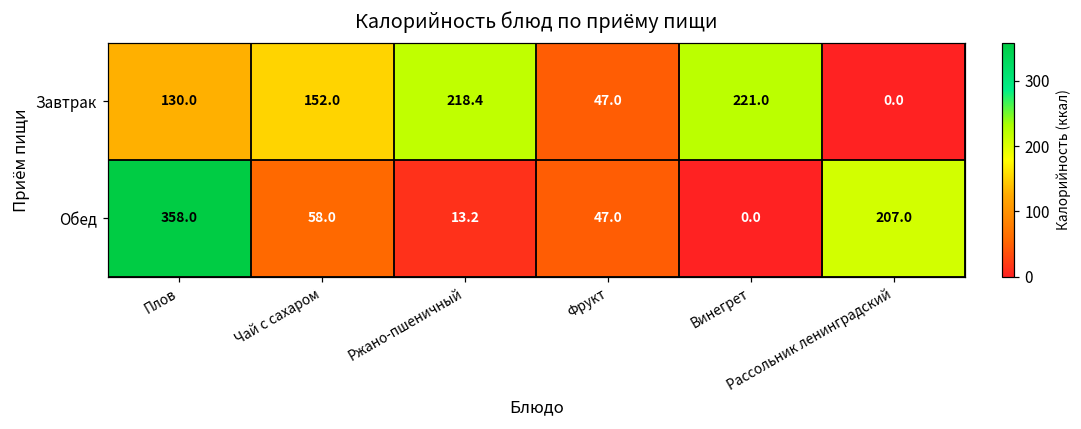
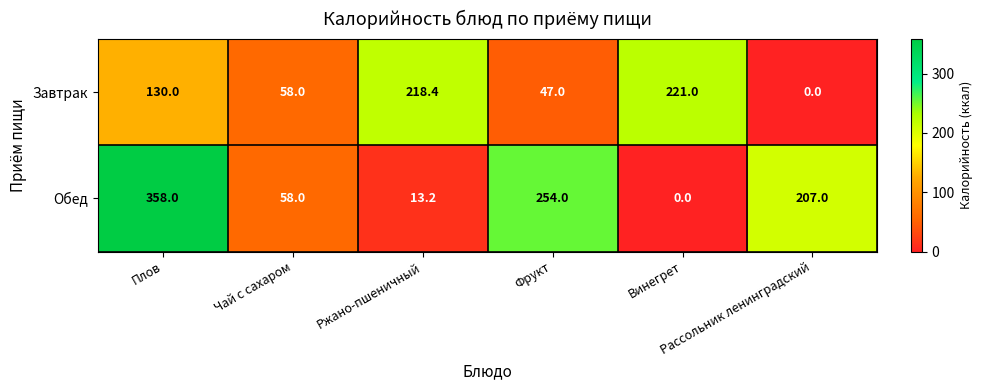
  {
    "Завтрак": {
      "Плов": 130.0,
-     "Чай с сахаром": 152.0,
+     "Чай с сахаром": 58.0,
      "Ржано-пшеничный": 218.4,
      "Фрукт": 47.0,
      "Винегрет": 221.0,
      "Рассольник ленинградский": 0.0
    },
    "Обед": {
      "Плов": 358.0,
      "Чай с сахаром": 58.0,
      "Ржано-пшеничный": 13.2,
-     "Фрукт": 47.0,
+     "Фрукт": 254.0,
      "Винегрет": 0.0,
      "Рассольник ленинградский": 207.0
    }
  }
